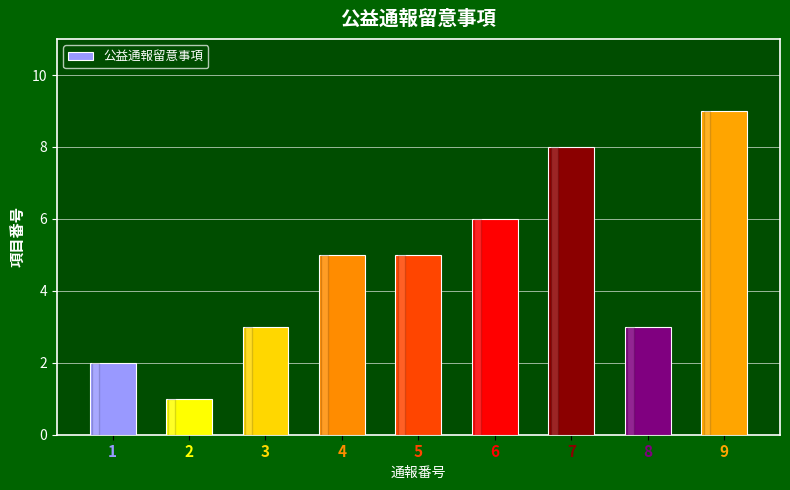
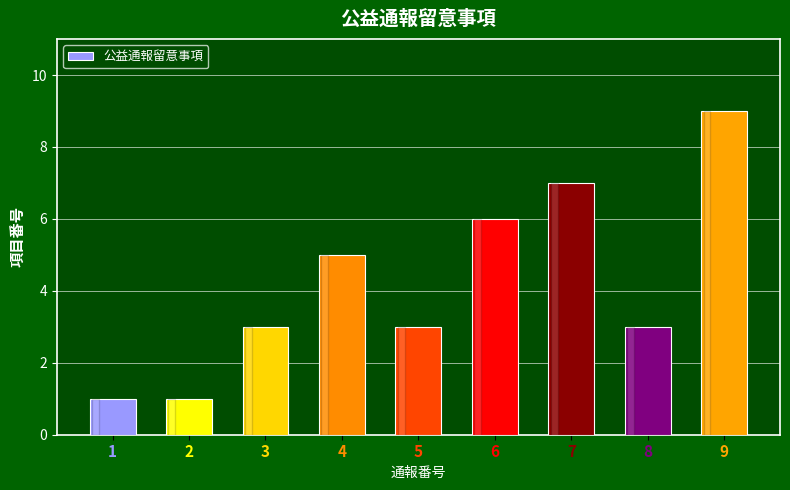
  {
-   "1": 2,
+   "1": 1,
    "2": 1,
    "3": 3,
    "4": 5,
-   "5": 5,
+   "5": 3,
    "6": 6,
-   "7": 8,
+   "7": 7,
    "8": 3,
    "9": 9
  }
